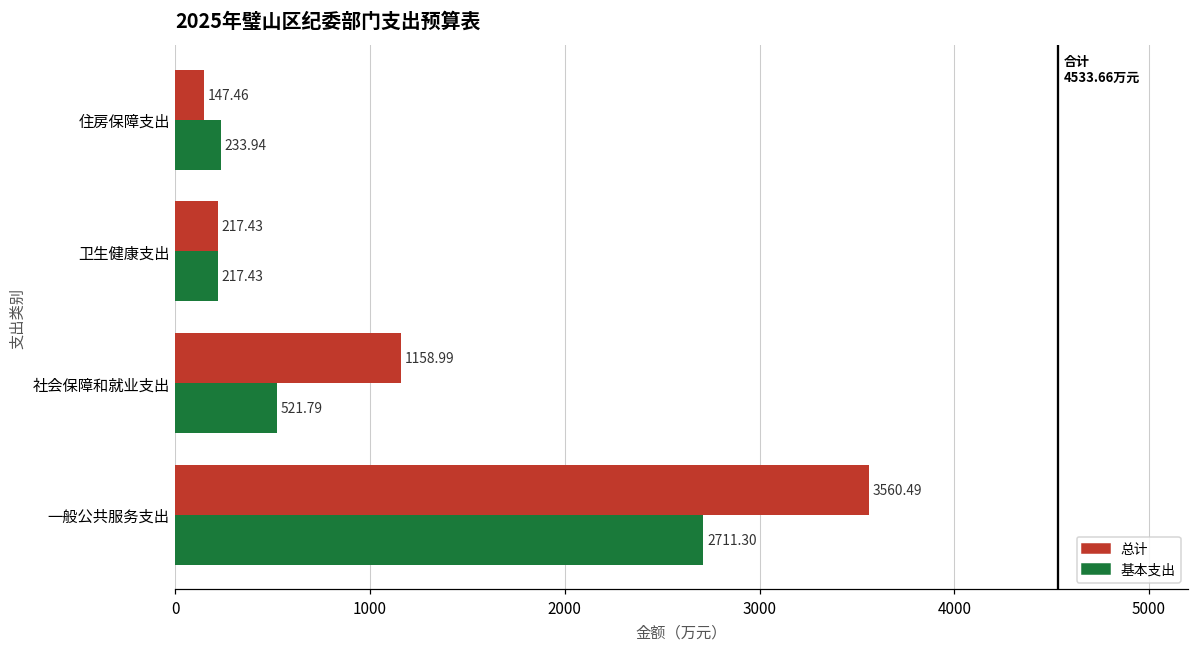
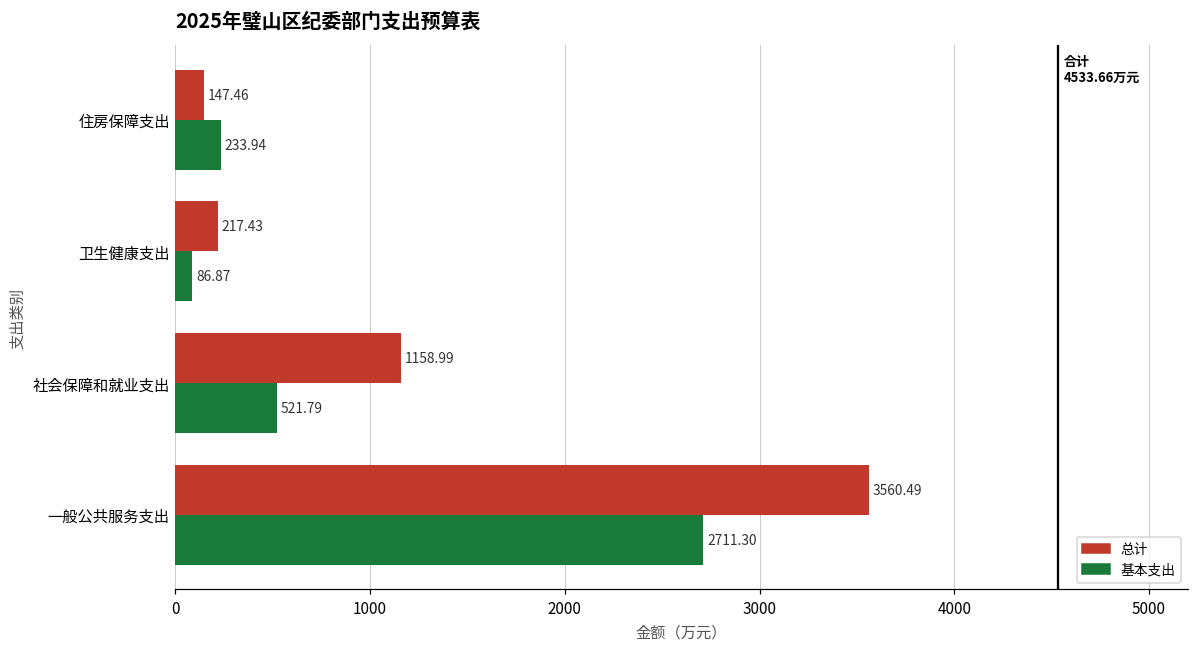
  {
    "总计": {
      "住房保障支出": 147.46,
      "卫生健康支出": 217.43,
      "社会保障和就业支出": 1158.99,
      "一般公共服务支出": 3560.49
    },
    "基本支出": {
      "住房保障支出": 233.94,
-     "卫生健康支出": 217.43,
+     "卫生健康支出": 86.87,
      "社会保障和就业支出": 521.79,
      "一般公共服务支出": 2711.30
    }
  }
